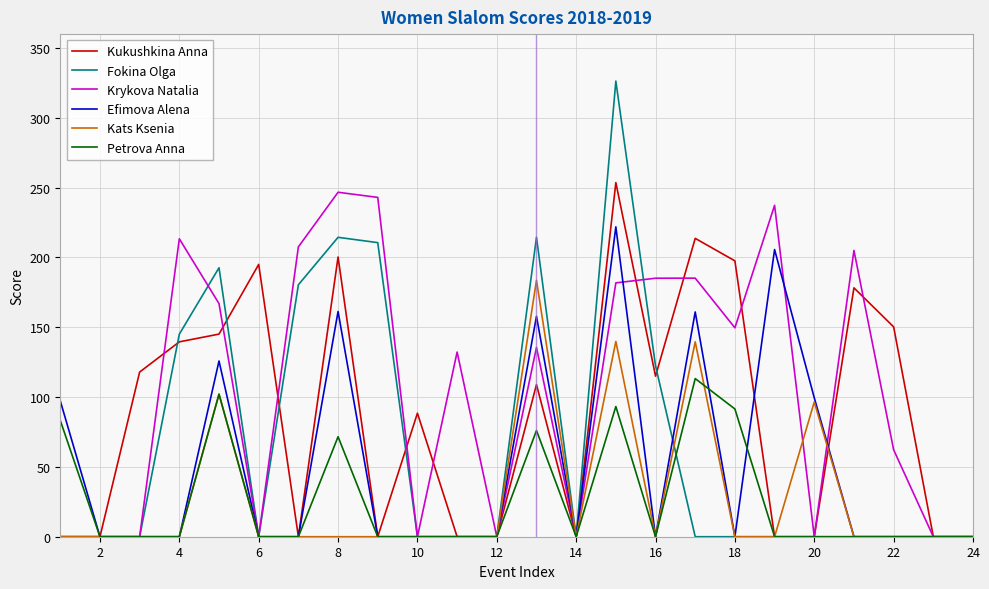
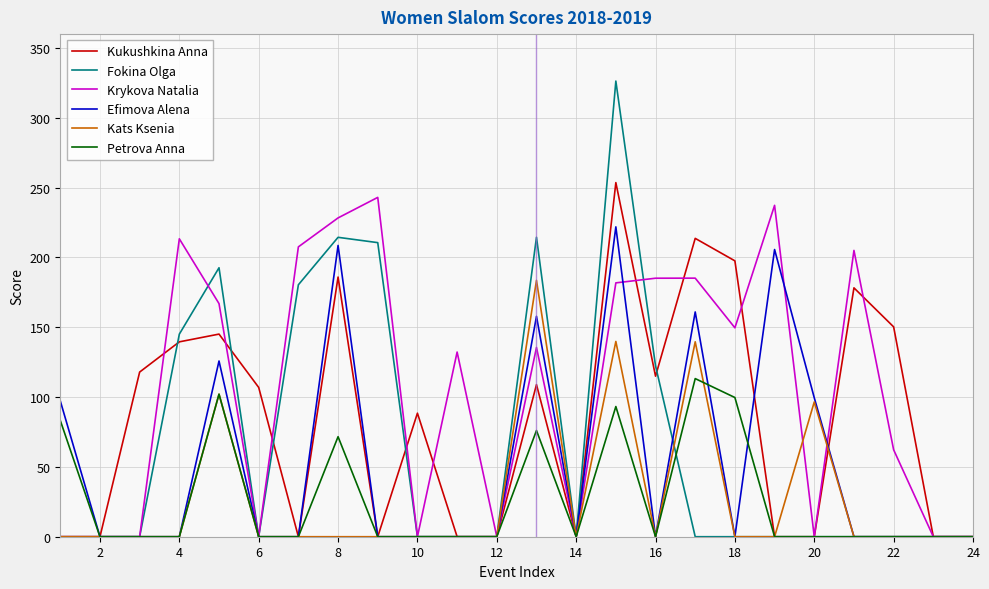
  {
    "Kukushkina Anna": {
      "4": 140,
-     "6": 195,
-     "8": 200,
+     "6": 107,
+     "8": 186,
      "10": 88,
      "16": 115,
      "18": 198,
      "22": 150
    },
    "Fokina Olga": {
      "4": 145,
      "8": 214,
      "16": 122
    },
    "Krykova Natalia": {
      "4": 213,
-     "8": 247,
+     "8": 228,
      "16": 185,
      "18": 150,
      "22": 62
    },
    "Efimova Alena": {
-     "8": 161,
+     "8": 209,
      "20": 100
    },
    "Kats Ksenia": {
      "8": 0,
      "20": 97
    },
    "Petrova Anna": {
      "8": 72,
-     "18": 92
+     "18": 100
    }
  }
